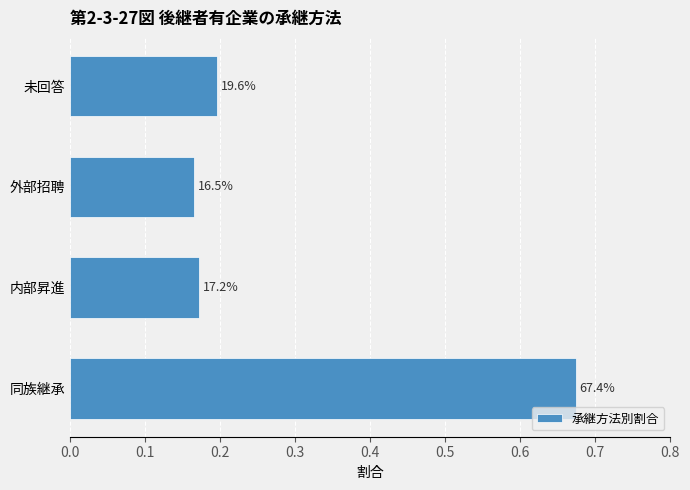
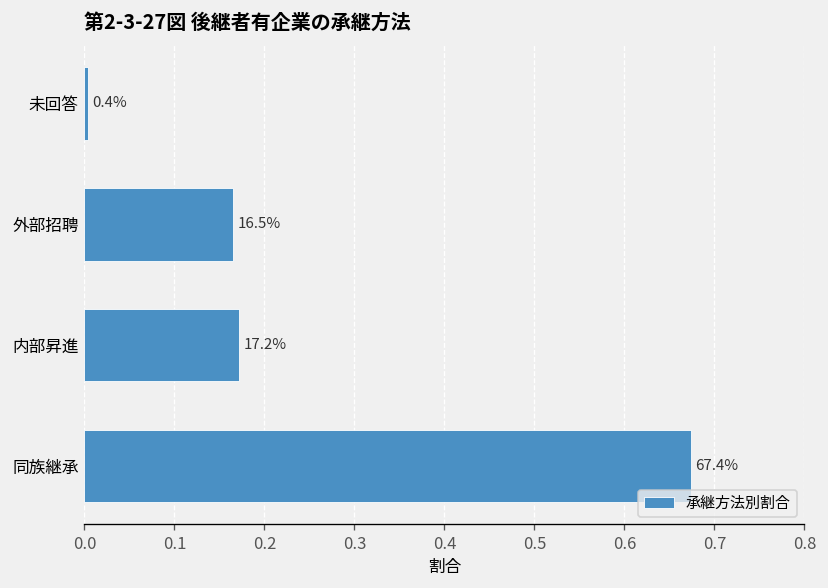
  {
-   "未回答": "19.6%",
+   "未回答": "0.4%",
    "外部招聘": "16.5%",
    "内部昇進": "17.2%",
    "同族継承": "67.4%"
  }
